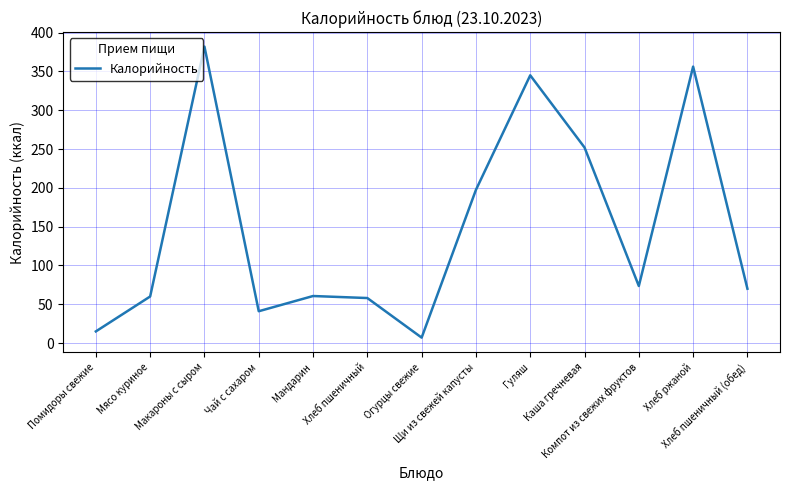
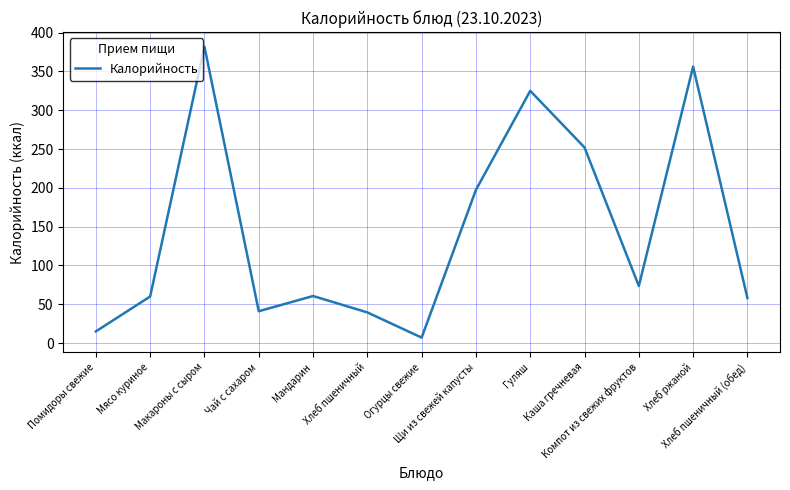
  {
    "Помидоры свежие": 20,
    "Мясо куриное": 60,
    "Макароны с сыром": 380,
    "Чай с сахаром": 40,
    "Мандарин": 60,
-   "Хлеб пшеничный": 60,
+   "Хлеб пшеничный": 40,
    "Огурцы свежие": 10,
    "Щи из свежей капусты": 200,
-   "Гуляш": 350,
+   "Гуляш": 330,
    "Каша гречневая": 250,
    "Компот из свежих фруктов": 70,
    "Хлеб ржаной": 360,
-   "Хлеб пшеничный (обед)": 70
+   "Хлеб пшеничный (обед)": 60
  }
